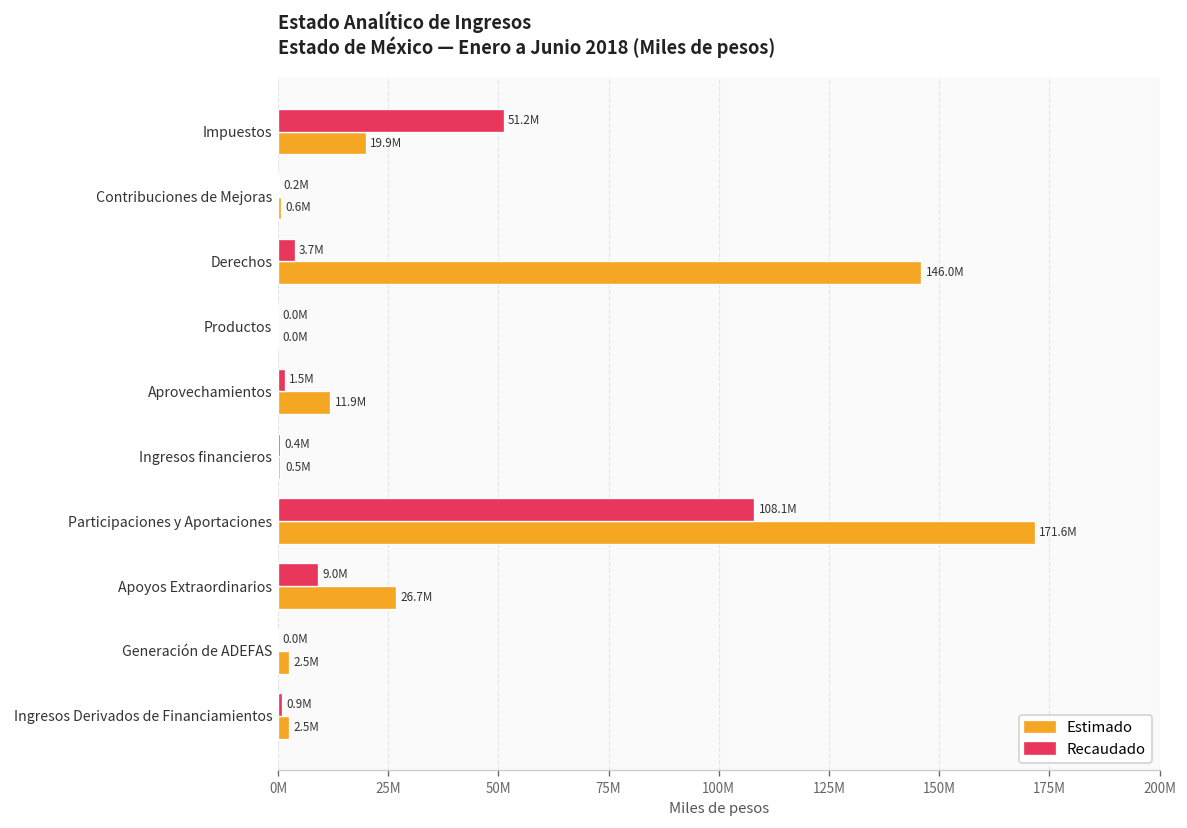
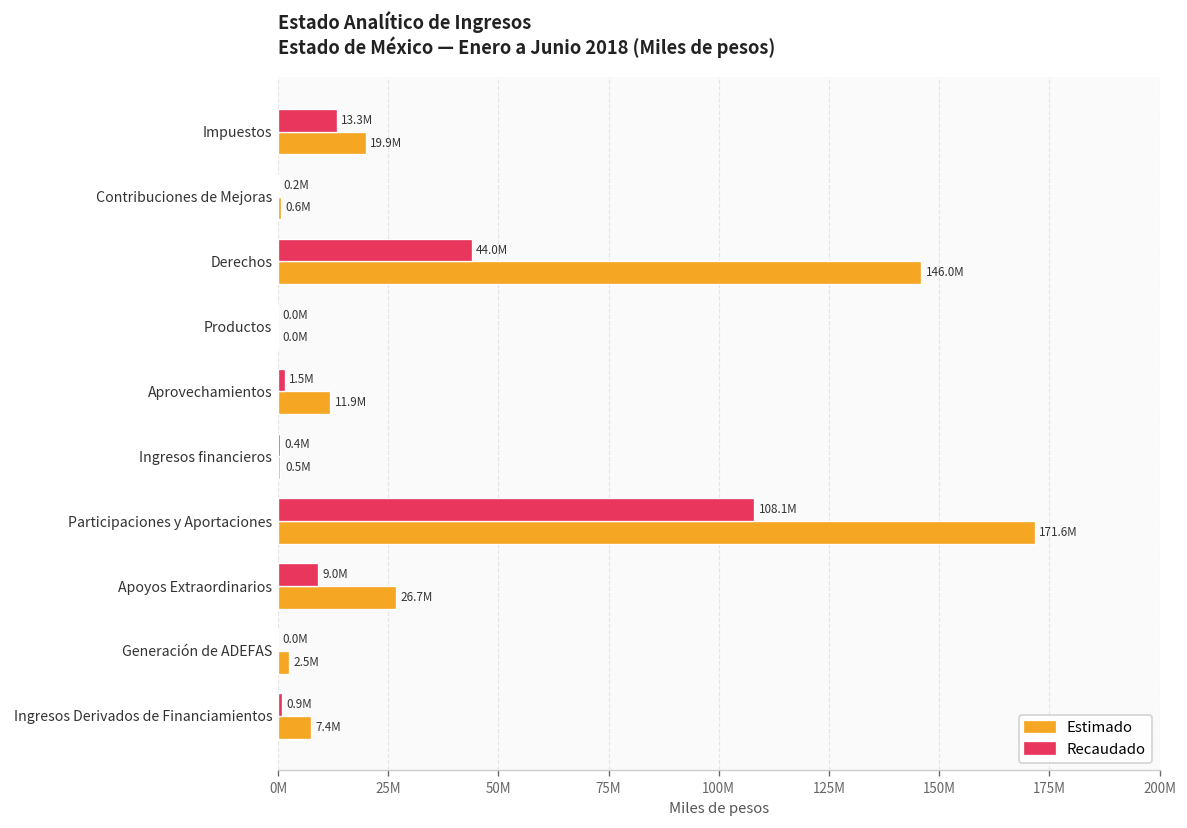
  {
    "Estimado": {
      "Impuestos": "19.9M",
      "Contribuciones de Mejoras": "0.6M",
      "Derechos": "146.0M",
      "Aprovechamientos": "11.9M",
      "Ingresos financieros": "0.5M",
      "Participaciones y Aportaciones": "171.6M",
      "Apoyos Extraordinarios": "26.7M",
      "Generación de ADEFAS": "2.5M",
-     "Ingresos Derivados de Financiamientos": "2.5M"
+     "Ingresos Derivados de Financiamientos": "7.4M"
    },
    "Recaudado": {
-     "Impuestos": "51.2M",
+     "Impuestos": "13.3M",
      "Contribuciones de Mejoras": "0.2M",
-     "Derechos": "3.7M",
+     "Derechos": "44.0M",
      "Aprovechamientos": "1.5M",
      "Ingresos financieros": "0.4M",
      "Participaciones y Aportaciones": "108.1M",
      "Apoyos Extraordinarios": "9.0M",
      "Generación de ADEFAS": "0.0M",
      "Ingresos Derivados de Financiamientos": "0.9M"
    }
  }
